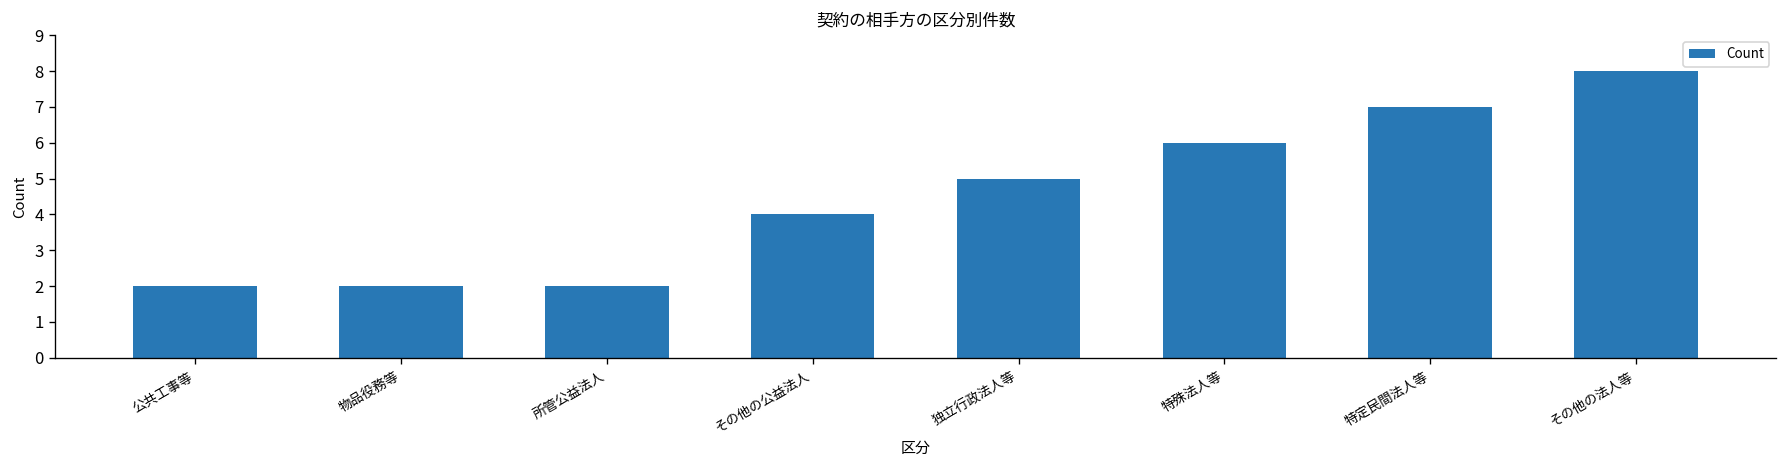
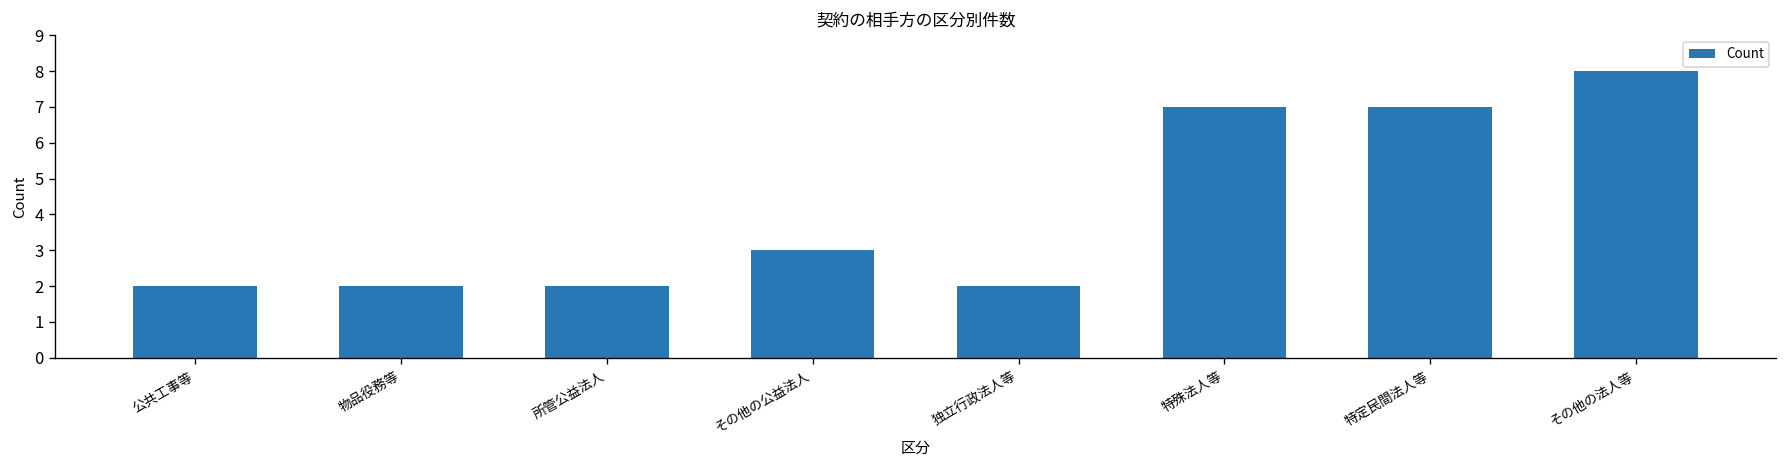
  {
    "公共工事等": 2,
    "物品役務等": 2,
    "所管公益法人": 2,
-   "その他の公益法人": 4,
-   "独立行政法人等": 5,
-   "特殊法人等": 6,
+   "その他の公益法人": 3,
+   "独立行政法人等": 2,
+   "特殊法人等": 7,
    "特定民間法人等": 7,
    "その他の法人等": 8
  }
